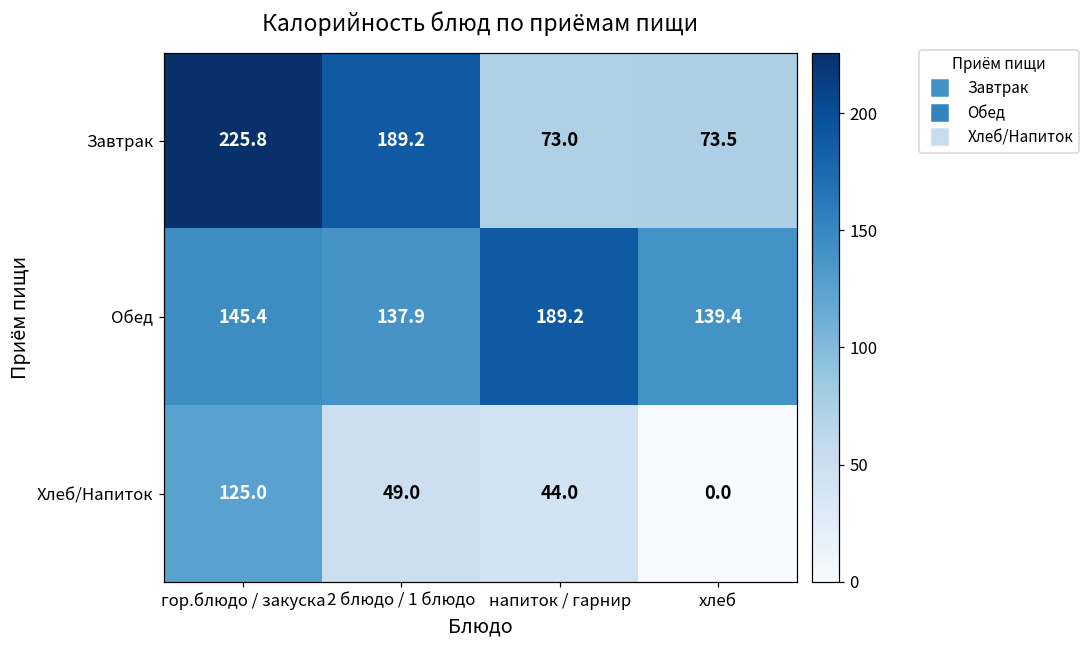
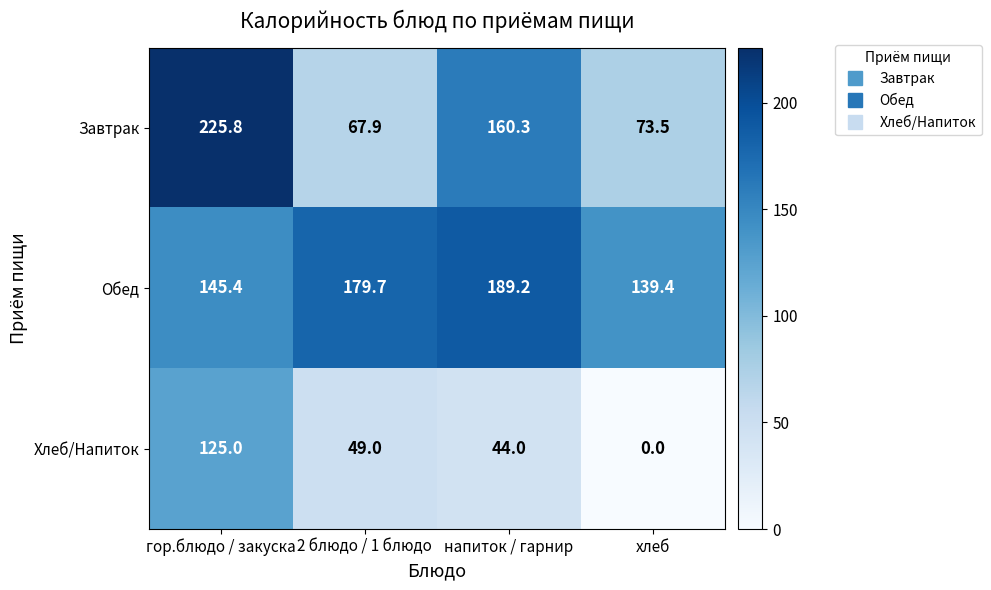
  {
    "Завтрак": {
      "гор.блюдо / закуска": 225.8,
-     "2 блюдо / 1 блюдо": 189.2,
-     "напиток / гарнир": 73.0,
+     "2 блюдо / 1 блюдо": 67.9,
+     "напиток / гарнир": 160.3,
      "хлеб": 73.5
    },
    "Обед": {
      "гор.блюдо / закуска": 145.4,
-     "2 блюдо / 1 блюдо": 137.9,
+     "2 блюдо / 1 блюдо": 179.7,
      "напиток / гарнир": 189.2,
      "хлеб": 139.4
    },
    "Хлеб/Напиток": {
      "гор.блюдо / закуска": 125.0,
      "2 блюдо / 1 блюдо": 49.0,
      "напиток / гарнир": 44.0,
      "хлеб": 0.0
    }
  }
